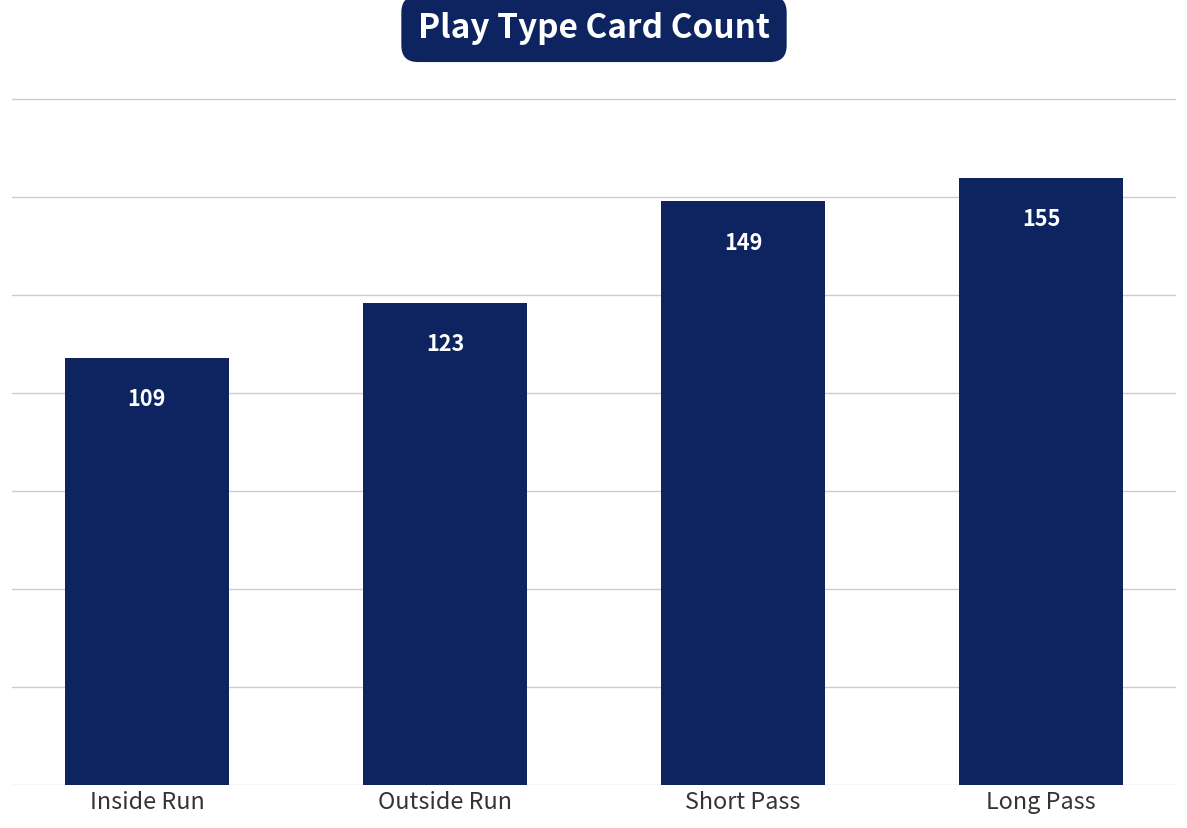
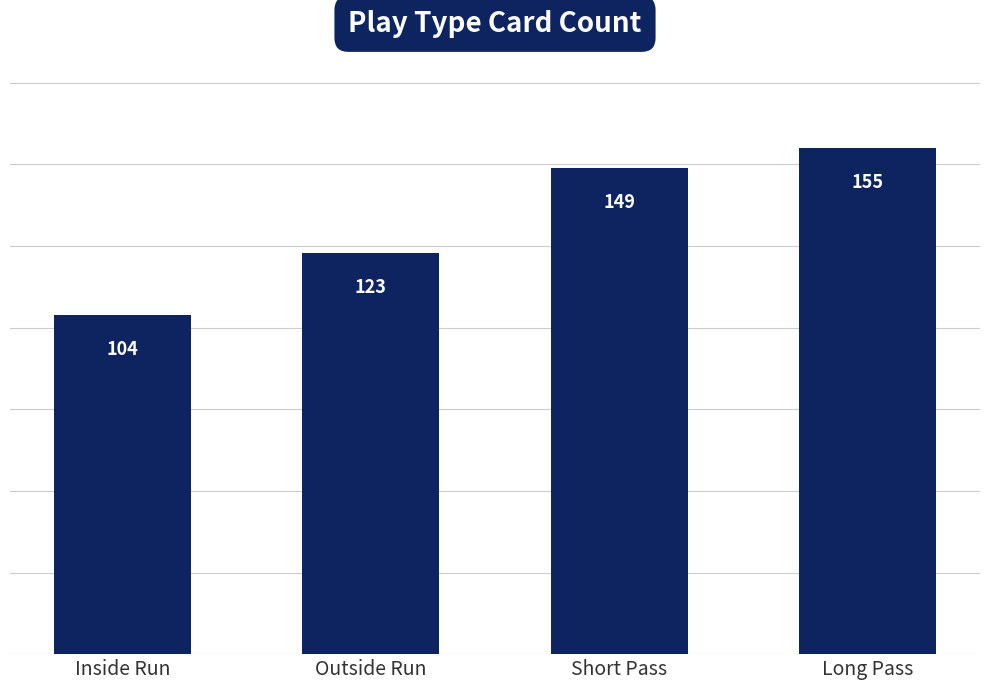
  {
-   "Inside Run": 109,
+   "Inside Run": 104,
    "Outside Run": 123,
    "Short Pass": 149,
    "Long Pass": 155
  }
